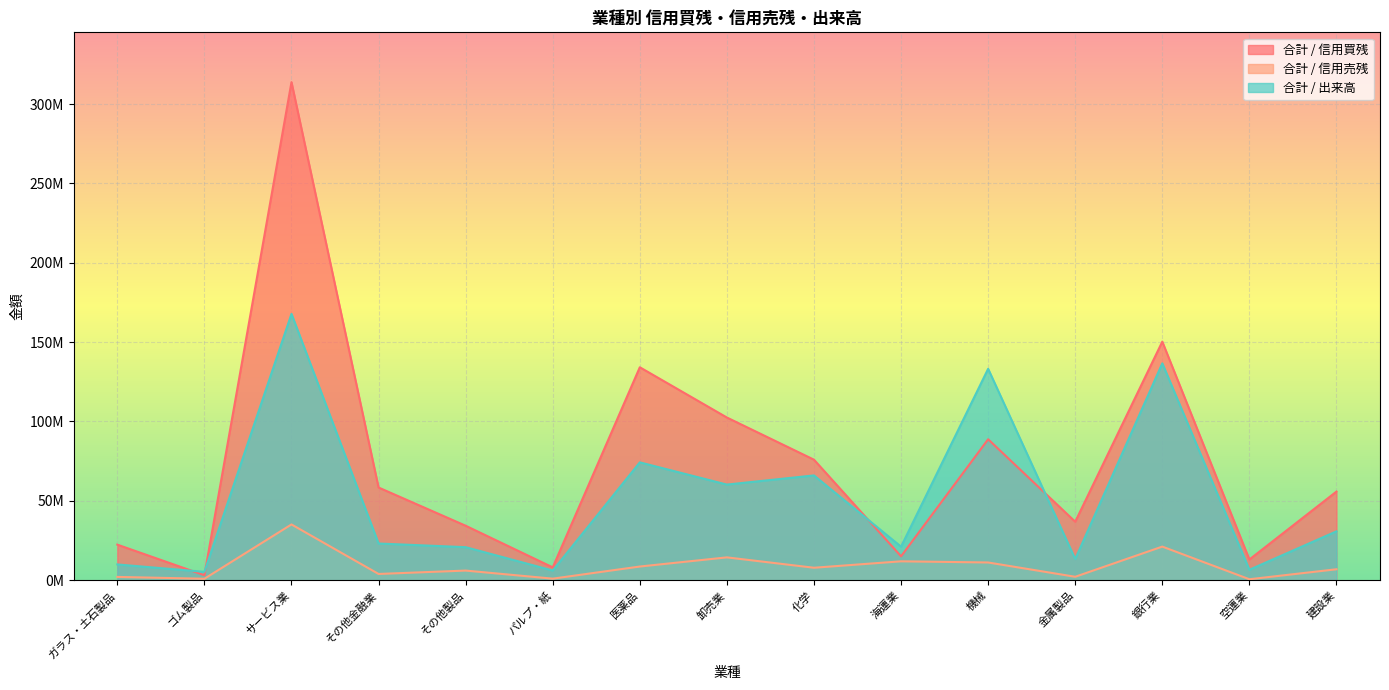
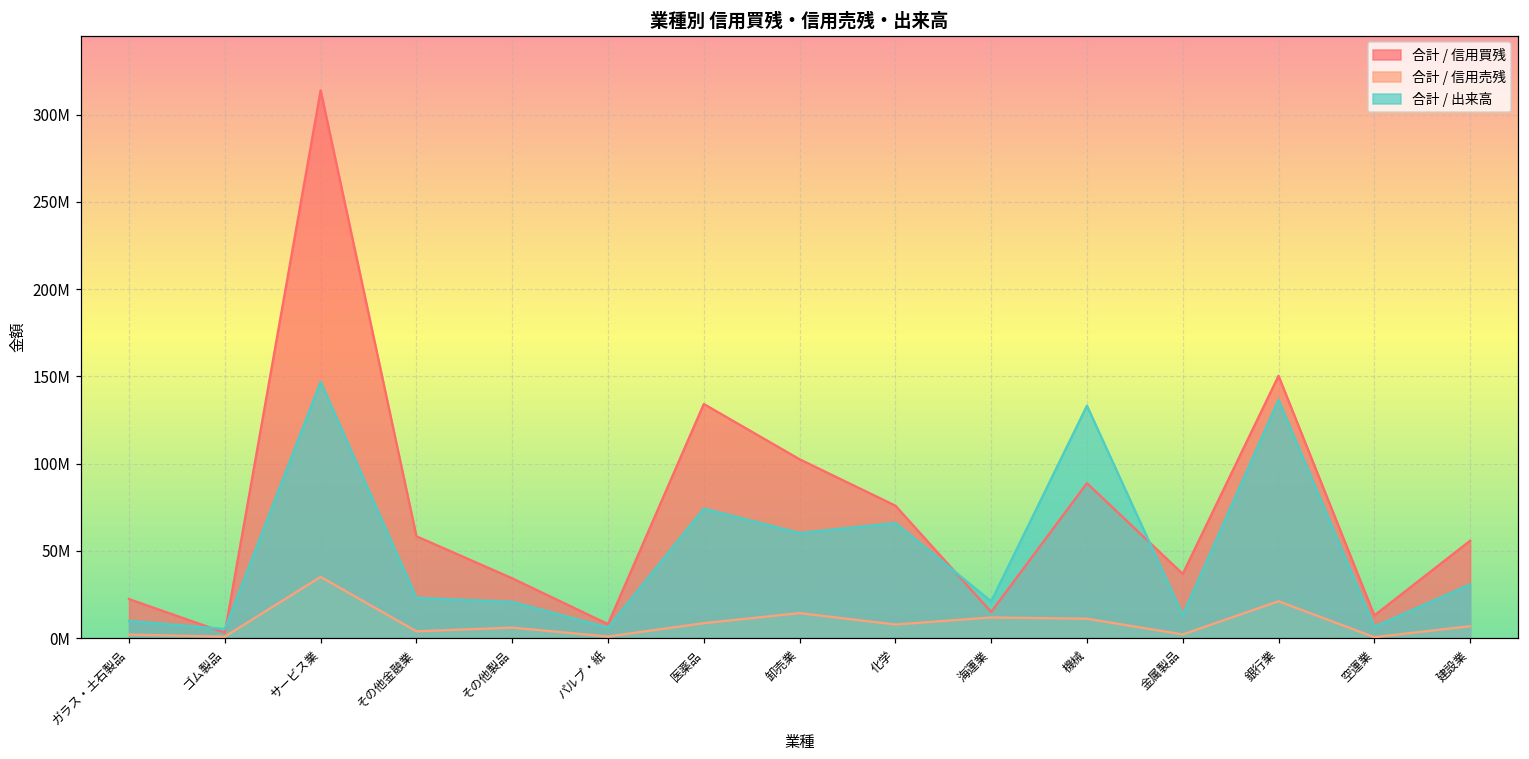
  {
    "合計 / 出来高": {
      "ガラス・土石製品": 10000000,
      "ゴム製品": 5000000,
-     "サービス業": 168000000,
+     "サービス業": 147000000,
      "その他金融業": 23000000,
      "その他製品": 21000000,
      "パルプ・紙": 6000000,
      "医薬品": 74000000,
      "卸売業": 60000000,
      "化学": 66000000,
      "海運業": 21000000,
      "機械": 133000000,
      "金属製品": 13000000,
      "銀行業": 137000000,
      "空運業": 7000000,
      "建設業": 31000000
    }
  }
